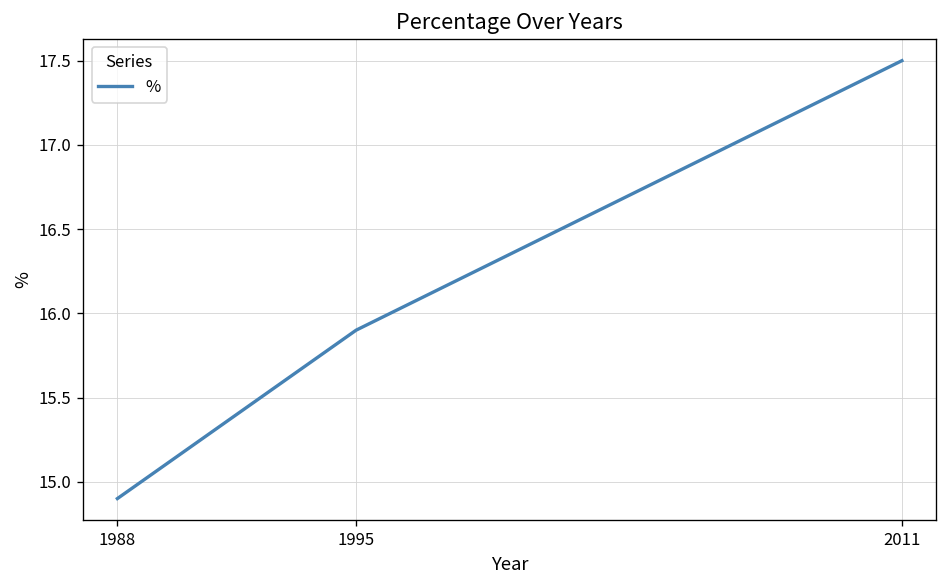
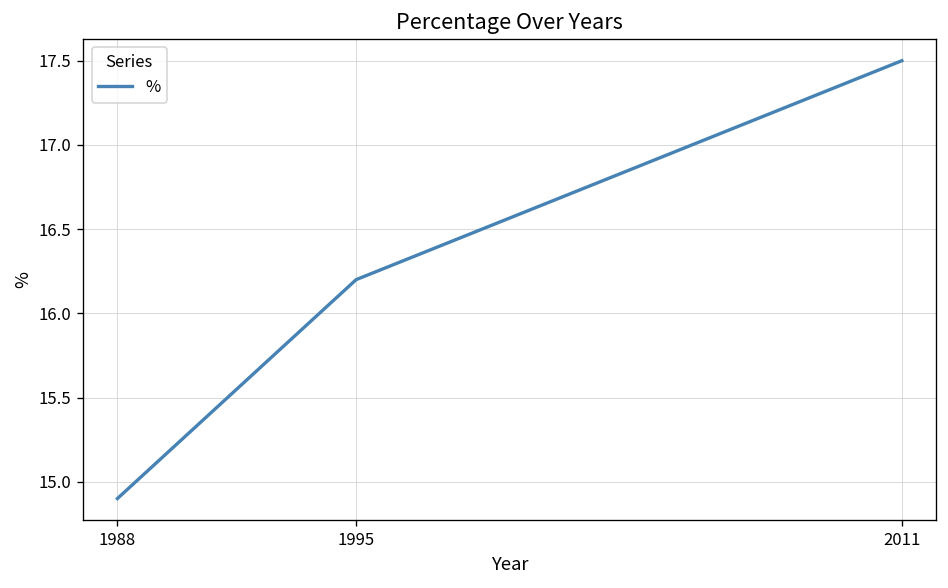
  {
    "1988": 14.9,
-   "1995": 15.9,
+   "1995": 16.2,
    "2011": 17.5
  }
